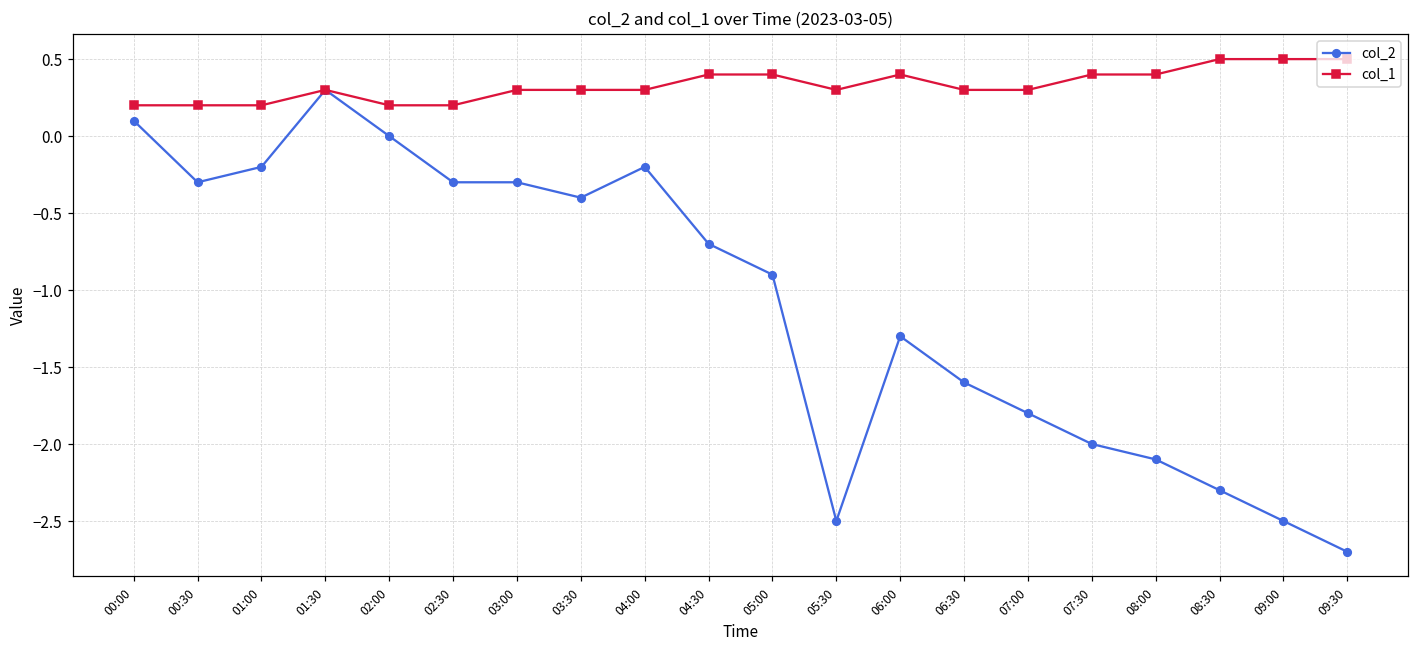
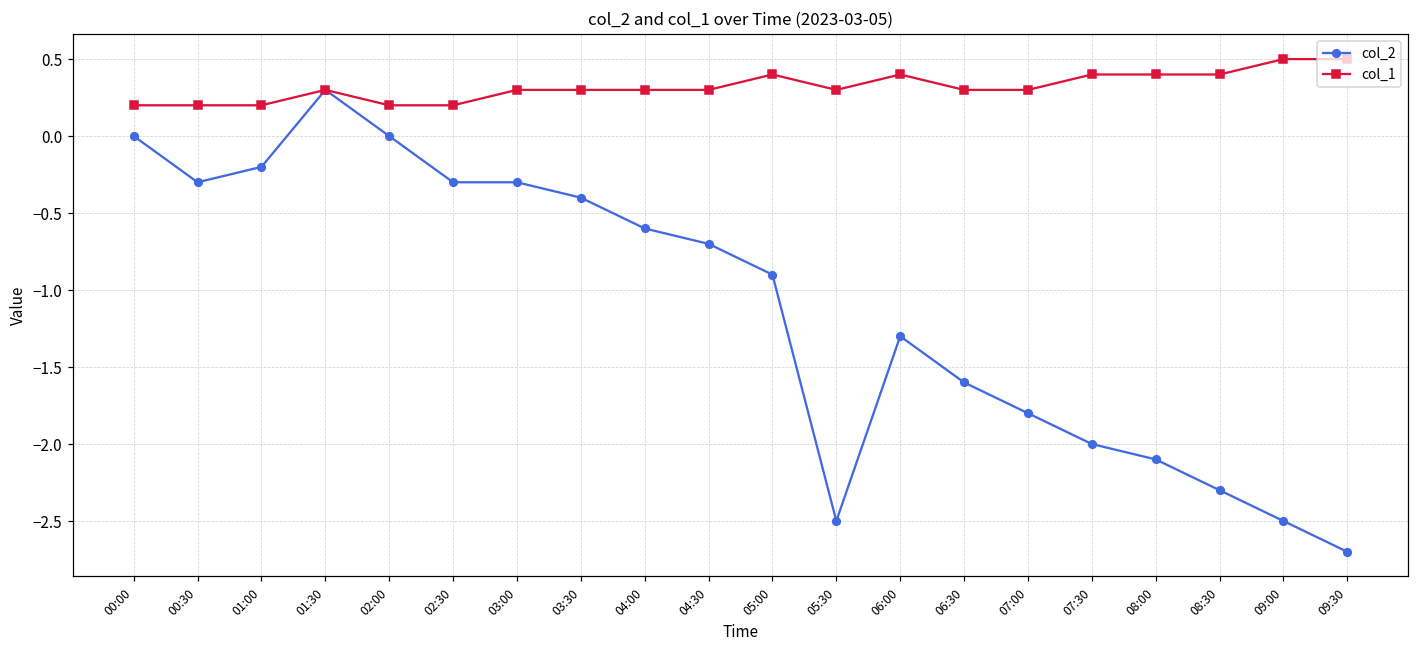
  {
    "col_2": {
-     "00:00": 0.1,
+     "00:00": 0.0,
      "00:30": -0.3,
      "01:00": -0.2,
      "02:00": 0.0,
      "02:30": -0.3,
      "03:00": -0.3,
      "03:30": -0.4,
-     "04:00": -0.2,
+     "04:00": -0.6,
      "04:30": -0.7,
      "05:00": -0.9,
      "05:30": -2.5,
      "06:00": -1.3,
      "06:30": -1.6,
      "07:00": -1.8,
      "07:30": -2.0,
      "08:00": -2.1,
      "08:30": -2.3,
      "09:00": -2.5,
      "09:30": -2.7
    },
    "col_1": {
      "00:00": 0.2,
      "00:30": 0.2,
      "01:00": 0.2,
      "02:00": 0.2,
      "02:30": 0.2,
      "03:00": 0.3,
      "03:30": 0.3,
      "04:00": 0.3,
-     "04:30": 0.4,
+     "04:30": 0.3,
      "05:00": 0.4,
      "05:30": 0.3,
      "06:00": 0.4,
      "06:30": 0.3,
      "07:00": 0.3,
      "07:30": 0.4,
      "08:00": 0.4,
-     "08:30": 0.5,
+     "08:30": 0.4,
      "09:00": 0.5
    }
  }
